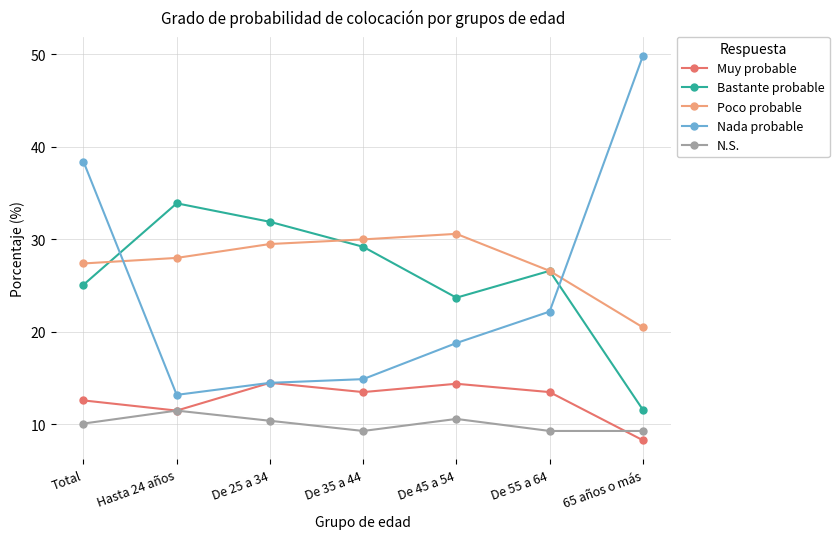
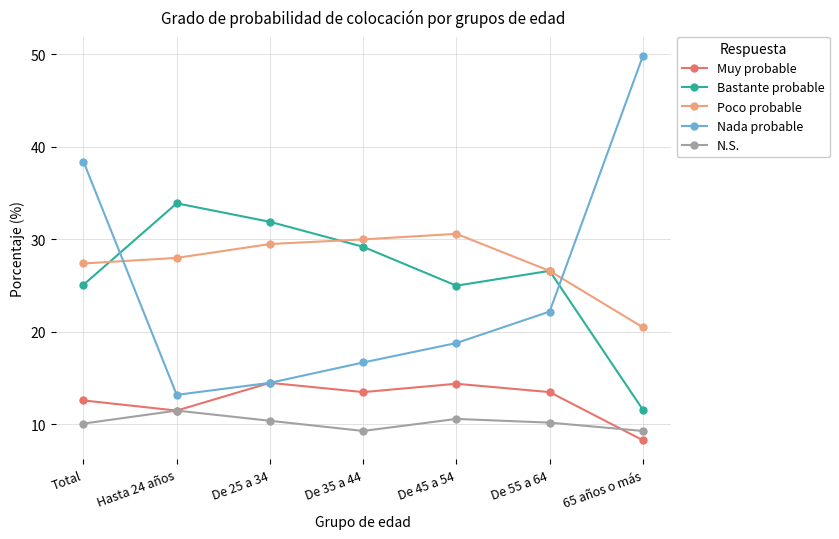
  {
    "Bastante probable": {
      "Total": 25,
      "Hasta 24 años": 34,
      "De 25 a 34": 32,
      "De 35 a 44": 29,
-     "De 45 a 54": 24,
+     "De 45 a 54": 25,
      "65 años o más": 12
    },
    "Nada probable": {
      "Total": 38,
      "Hasta 24 años": 13,
-     "De 35 a 44": 15,
+     "De 35 a 44": 17,
      "De 45 a 54": 19,
      "De 55 a 64": 22,
      "65 años o más": 50
    },
    "N.S.": {
      "Total": 10,
      "De 25 a 34": 10,
      "De 35 a 44": 9,
      "De 45 a 54": 11,
-     "De 55 a 64": 9,
+     "De 55 a 64": 10,
      "65 años o más": 9
    }
  }
